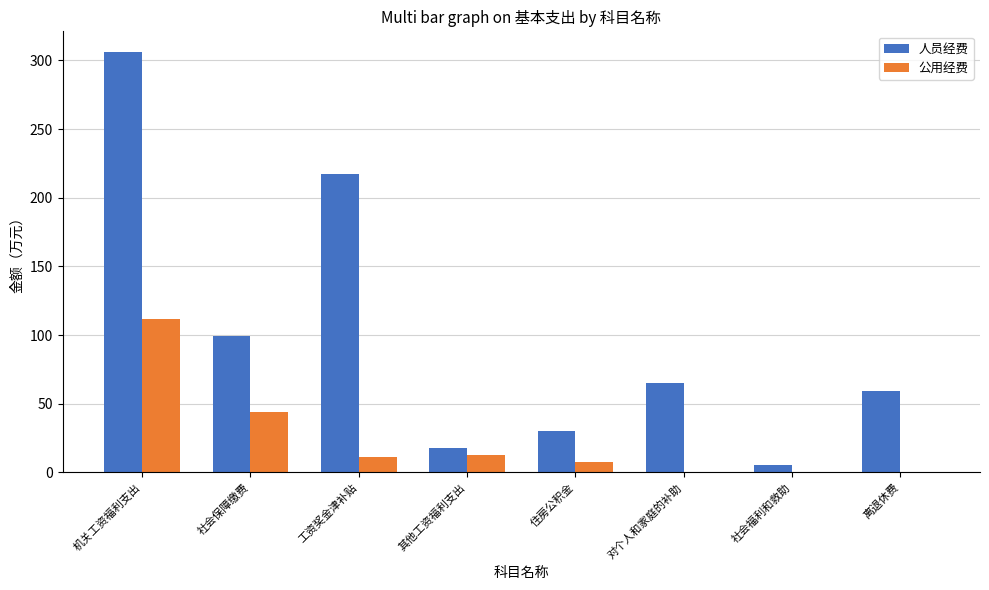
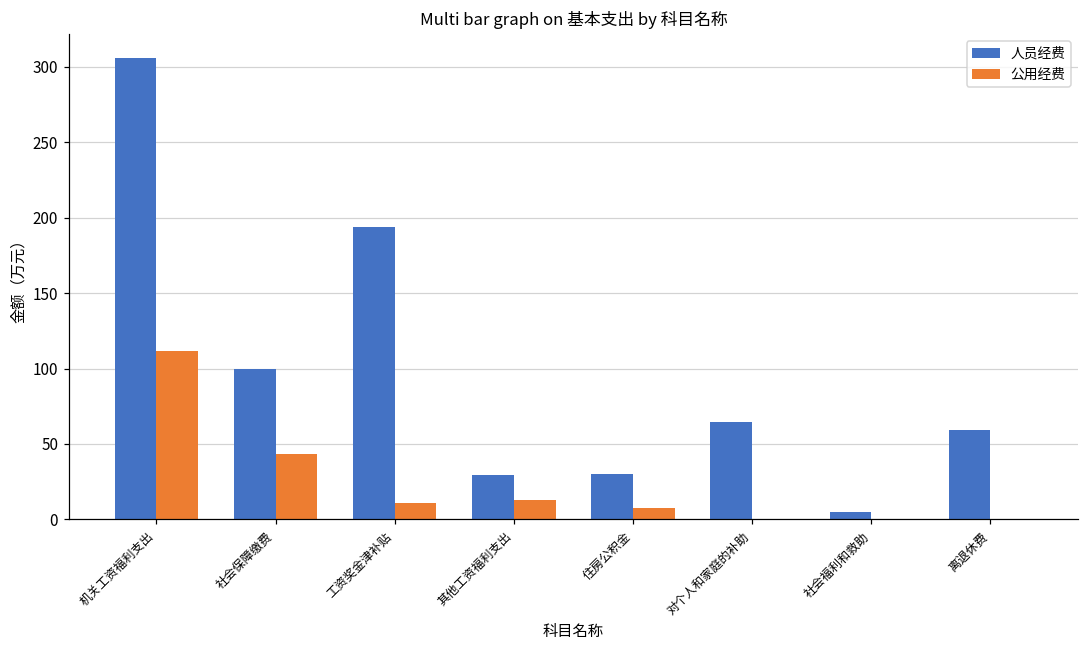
  {
    "人员经费": {
      "机关工资福利支出": 306,
      "社会保障缴费": 99,
-     "工资奖金津补贴": 218,
-     "其他工资福利支出": 18,
+     "工资奖金津补贴": 194,
+     "其他工资福利支出": 30,
      "住房公积金": 30,
      "对个人和家庭的补助": 65,
      "社会福利和救助": 5,
      "离退休费": 59
    },
    "公用经费": {
      "机关工资福利支出": 112,
      "社会保障缴费": 44,
      "工资奖金津补贴": 11,
      "其他工资福利支出": 13,
      "住房公积金": 7,
      "对个人和家庭的补助": 0,
      "社会福利和救助": 0,
      "离退休费": 0
    }
  }
